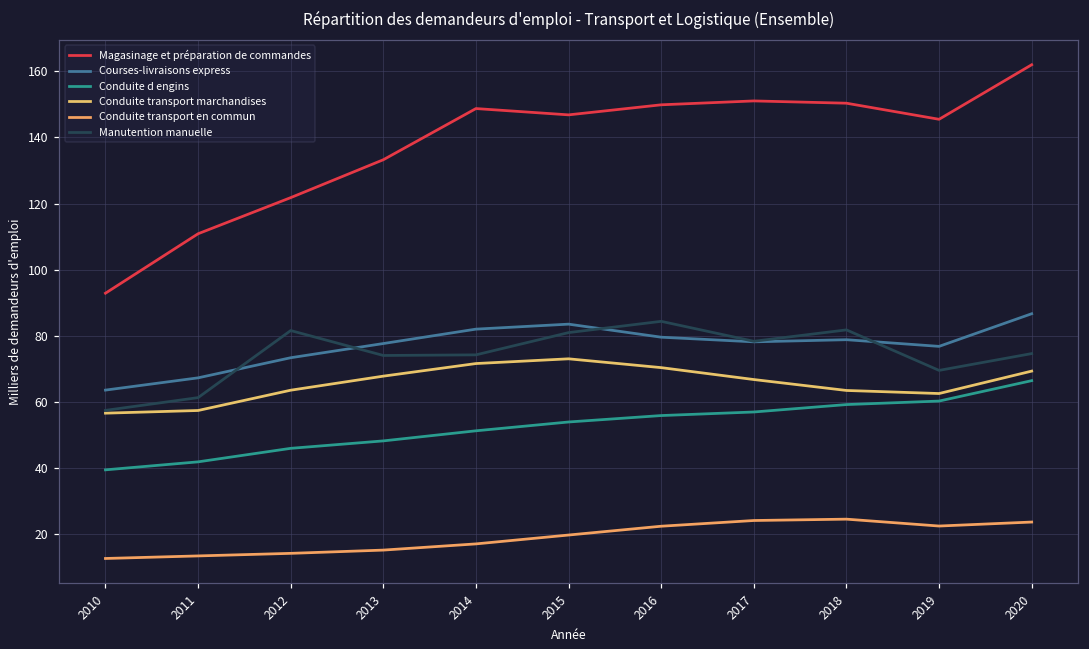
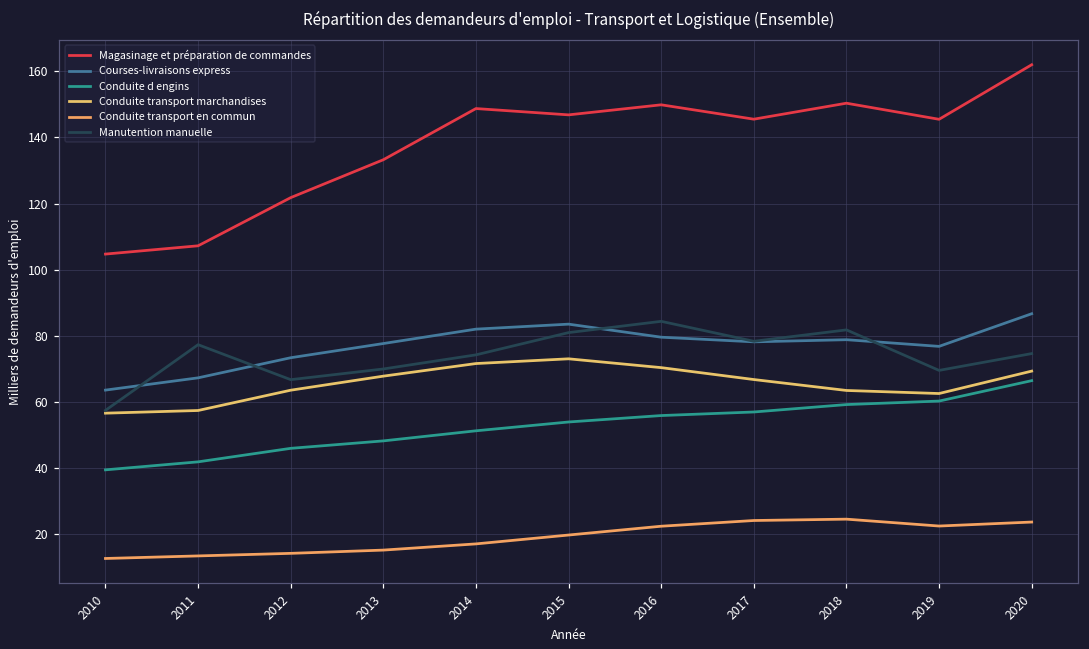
  {
    "Magasinage et préparation de commandes": {
-     "2010": 93,
-     "2011": 111,
+     "2010": 105,
+     "2011": 107,
      "2012": 122,
      "2013": 133,
      "2014": 149,
      "2015": 147,
      "2016": 150,
-     "2017": 151,
+     "2017": 145,
      "2018": 150,
      "2019": 145,
      "2020": 162
    },
    "Manutention manuelle": {
-     "2011": 61,
-     "2012": 82,
-     "2013": 74,
+     "2011": 77,
+     "2012": 67,
+     "2013": 70,
      "2014": 74,
      "2015": 81,
      "2016": 84,
      "2018": 82,
      "2019": 70,
      "2020": 75
    }
  }
